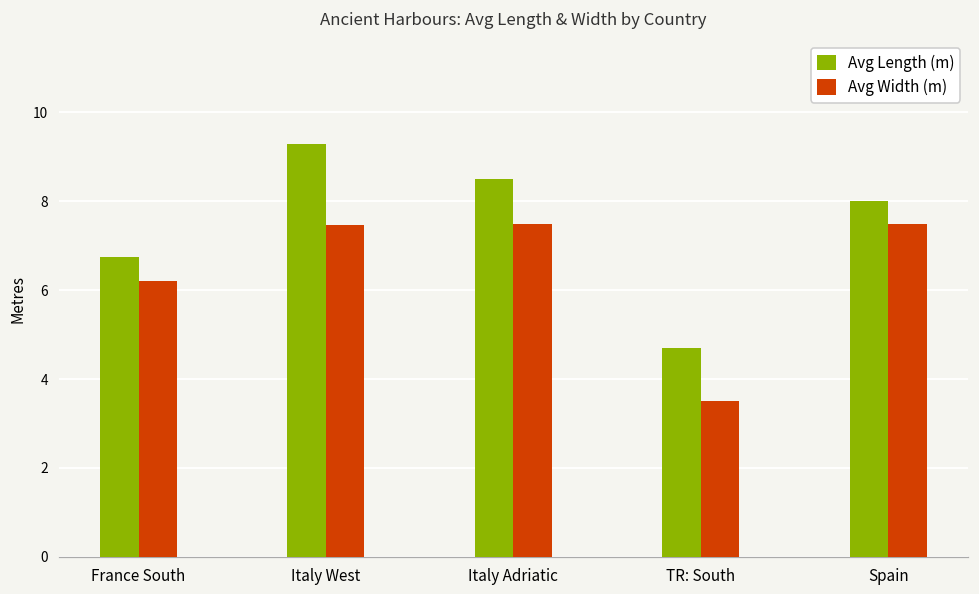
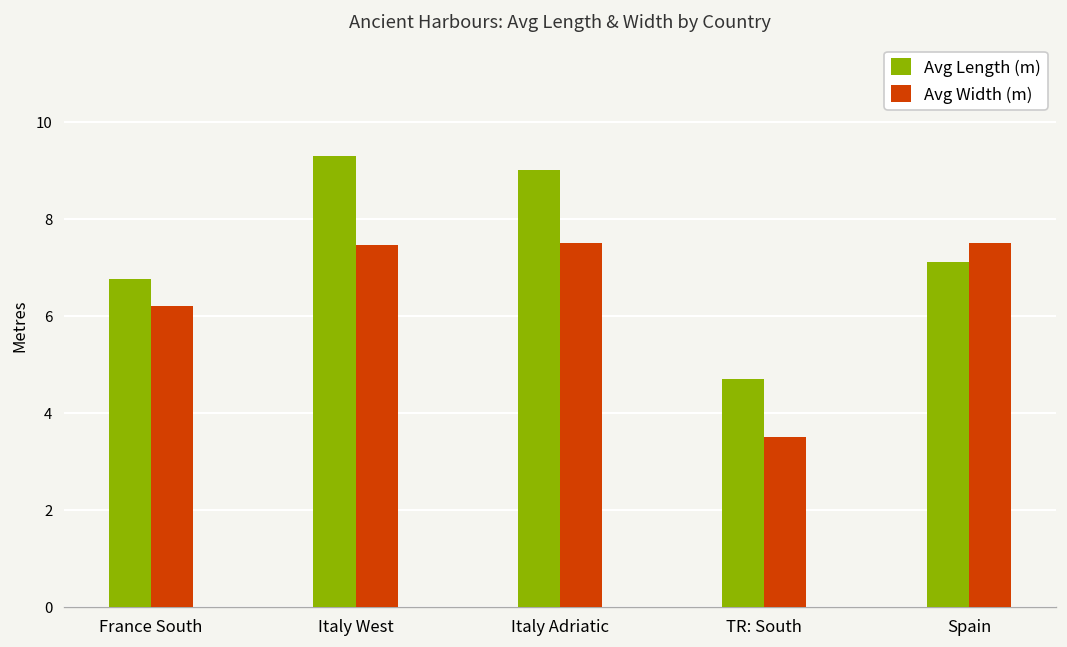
  {
    "Avg Length (m)": {
      "France South": 6.8,
      "Italy West": 9.3,
-     "Italy Adriatic": 8.5,
+     "Italy Adriatic": 9.0,
      "TR: South": 4.7,
-     "Spain": 8.0
+     "Spain": 7.1
    },
    "Avg Width (m)": {
      "France South": 6.2,
      "Italy West": 7.5,
      "Italy Adriatic": 7.5,
      "TR: South": 3.5,
      "Spain": 7.5
    }
  }
